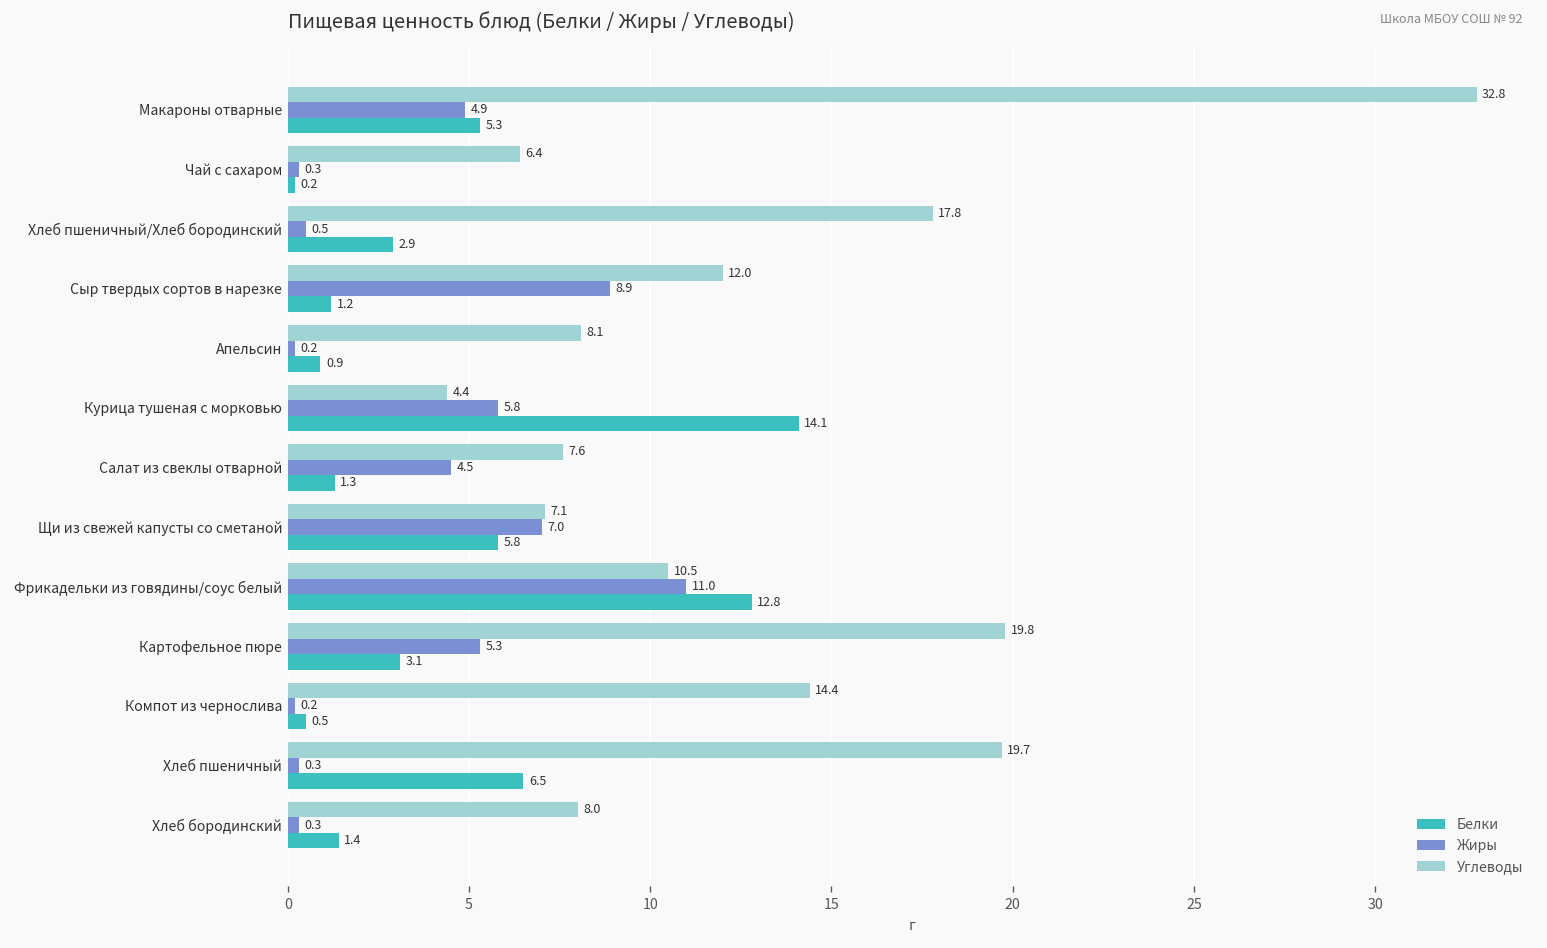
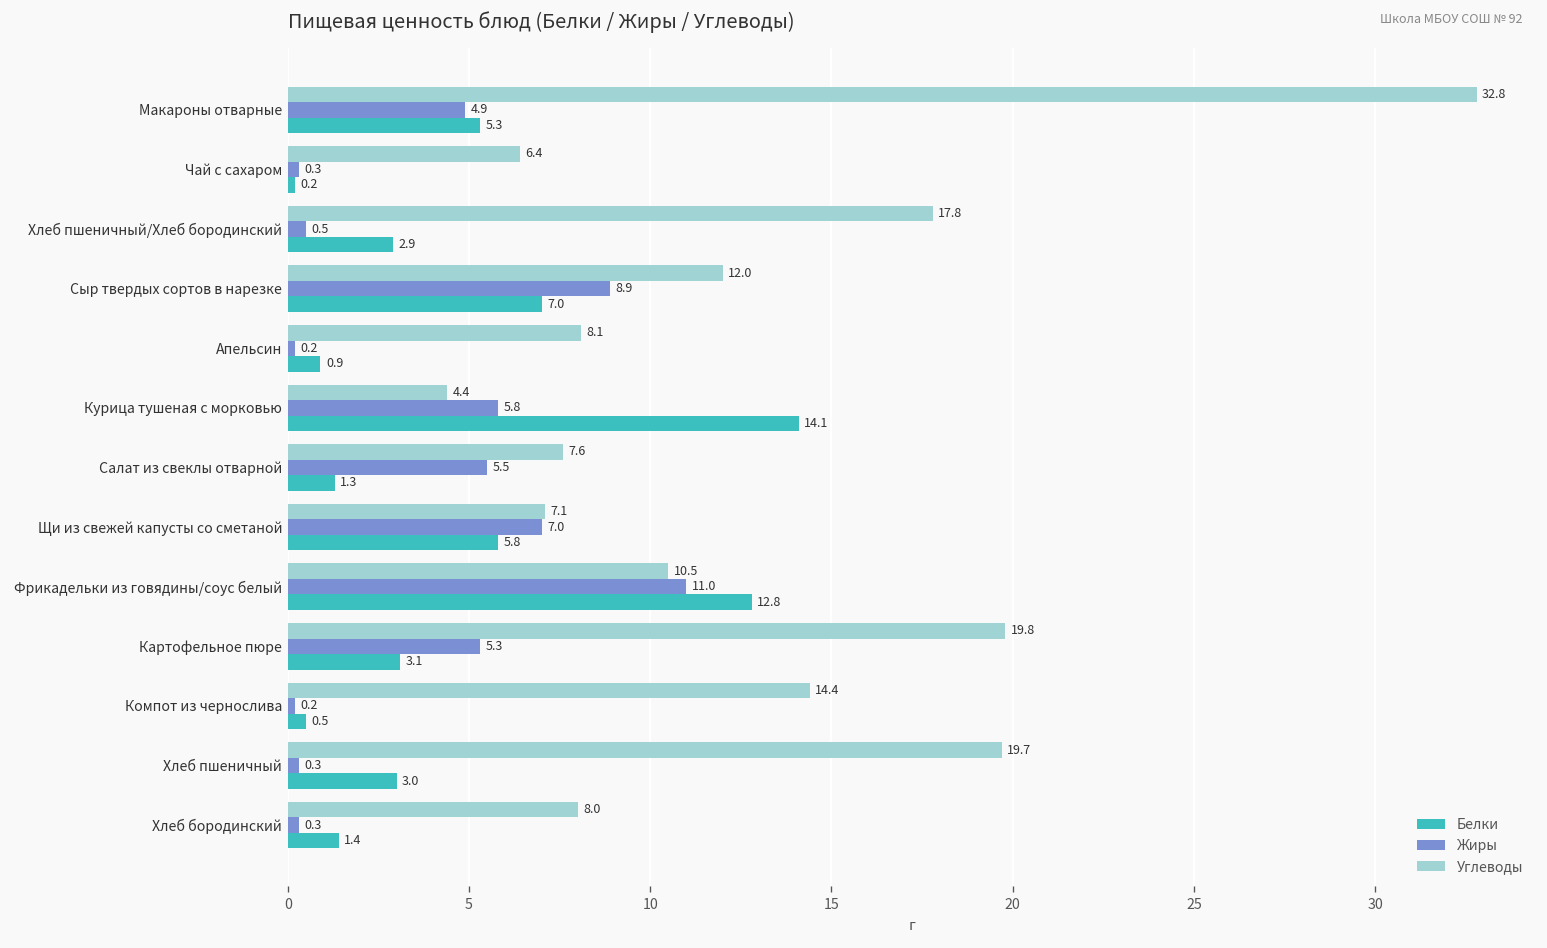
  {
    "Белки": {
      "Макароны отварные": 5.3,
      "Чай с сахаром": 0.2,
      "Хлеб пшеничный/Хлеб бородинский": 2.9,
-     "Сыр твердых сортов в нарезке": 1.2,
+     "Сыр твердых сортов в нарезке": 7.0,
      "Апельсин": 0.9,
      "Курица тушеная с морковью": 14.1,
      "Салат из свеклы отварной": 1.3,
      "Щи из свежей капусты со сметаной": 5.8,
      "Фрикадельки из говядины/соус белый": 12.8,
      "Картофельное пюре": 3.1,
      "Компот из чернослива": 0.5,
-     "Хлеб пшеничный": 6.5,
+     "Хлеб пшеничный": 3.0,
      "Хлеб бородинский": 1.4
    },
    "Жиры": {
      "Макароны отварные": 4.9,
      "Чай с сахаром": 0.3,
      "Хлеб пшеничный/Хлеб бородинский": 0.5,
      "Сыр твердых сортов в нарезке": 8.9,
      "Апельсин": 0.2,
      "Курица тушеная с морковью": 5.8,
-     "Салат из свеклы отварной": 4.5,
+     "Салат из свеклы отварной": 5.5,
      "Щи из свежей капусты со сметаной": 7.0,
      "Фрикадельки из говядины/соус белый": 11.0,
      "Картофельное пюре": 5.3,
      "Компот из чернослива": 0.2,
      "Хлеб пшеничный": 0.3,
      "Хлеб бородинский": 0.3
    },
    "Углеводы": {
      "Макароны отварные": 32.8,
      "Чай с сахаром": 6.4,
      "Хлеб пшеничный/Хлеб бородинский": 17.8,
      "Сыр твердых сортов в нарезке": 12.0,
      "Апельсин": 8.1,
      "Курица тушеная с морковью": 4.4,
      "Салат из свеклы отварной": 7.6,
      "Щи из свежей капусты со сметаной": 7.1,
      "Фрикадельки из говядины/соус белый": 10.5,
      "Картофельное пюре": 19.8,
      "Компот из чернослива": 14.4,
      "Хлеб пшеничный": 19.7,
      "Хлеб бородинский": 8.0
    }
  }
